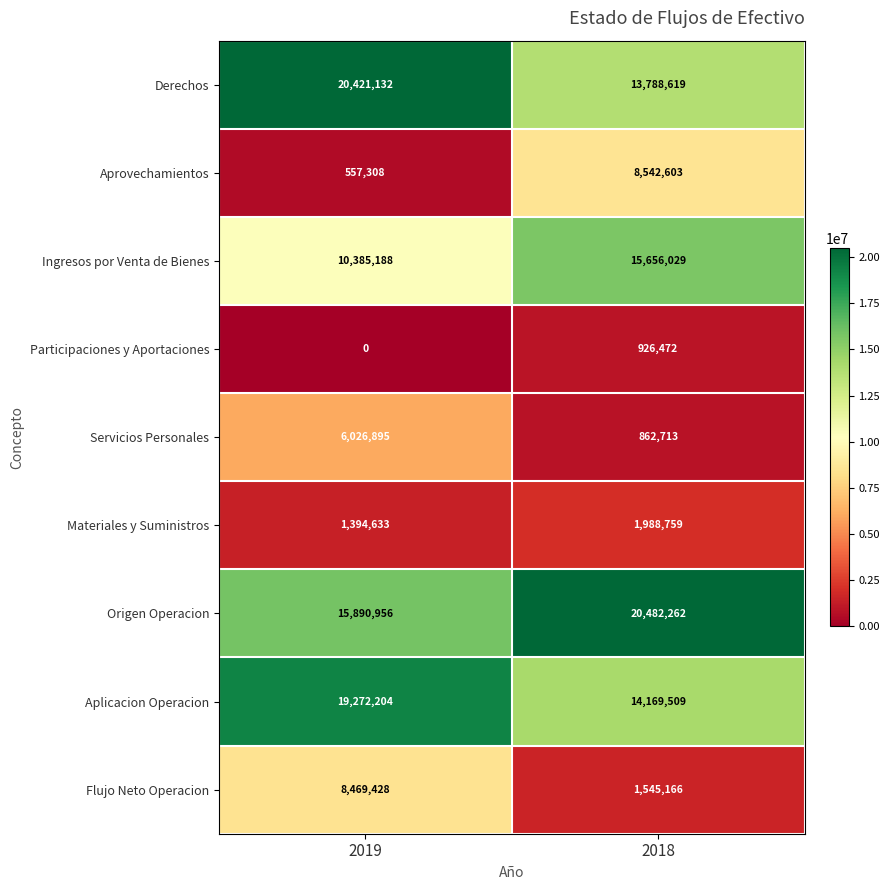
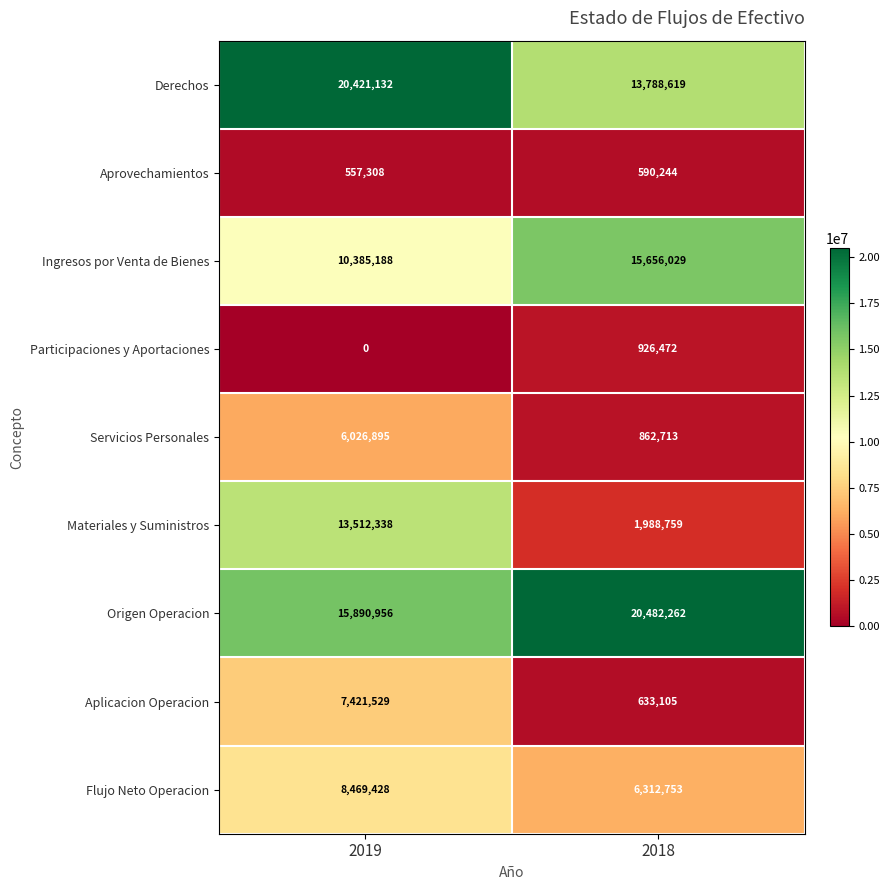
  {
    "Derechos": {
      "2019": "20,421,132",
      "2018": "13,788,619"
    },
    "Aprovechamientos": {
      "2019": "557,308",
-     "2018": "8,542,603"
+     "2018": "590,244"
    },
    "Ingresos por Venta de Bienes": {
      "2019": "10,385,188",
      "2018": "15,656,029"
    },
    "Participaciones y Aportaciones": {
      "2019": "0",
      "2018": "926,472"
    },
    "Servicios Personales": {
      "2019": "6,026,895",
      "2018": "862,713"
    },
    "Materiales y Suministros": {
-     "2019": "1,394,633",
+     "2019": "13,512,338",
      "2018": "1,988,759"
    },
    "Origen Operacion": {
      "2019": "15,890,956",
      "2018": "20,482,262"
    },
    "Aplicacion Operacion": {
-     "2019": "19,272,204",
-     "2018": "14,169,509"
+     "2019": "7,421,529",
+     "2018": "633,105"
    },
    "Flujo Neto Operacion": {
      "2019": "8,469,428",
-     "2018": "1,545,166"
+     "2018": "6,312,753"
    }
  }
